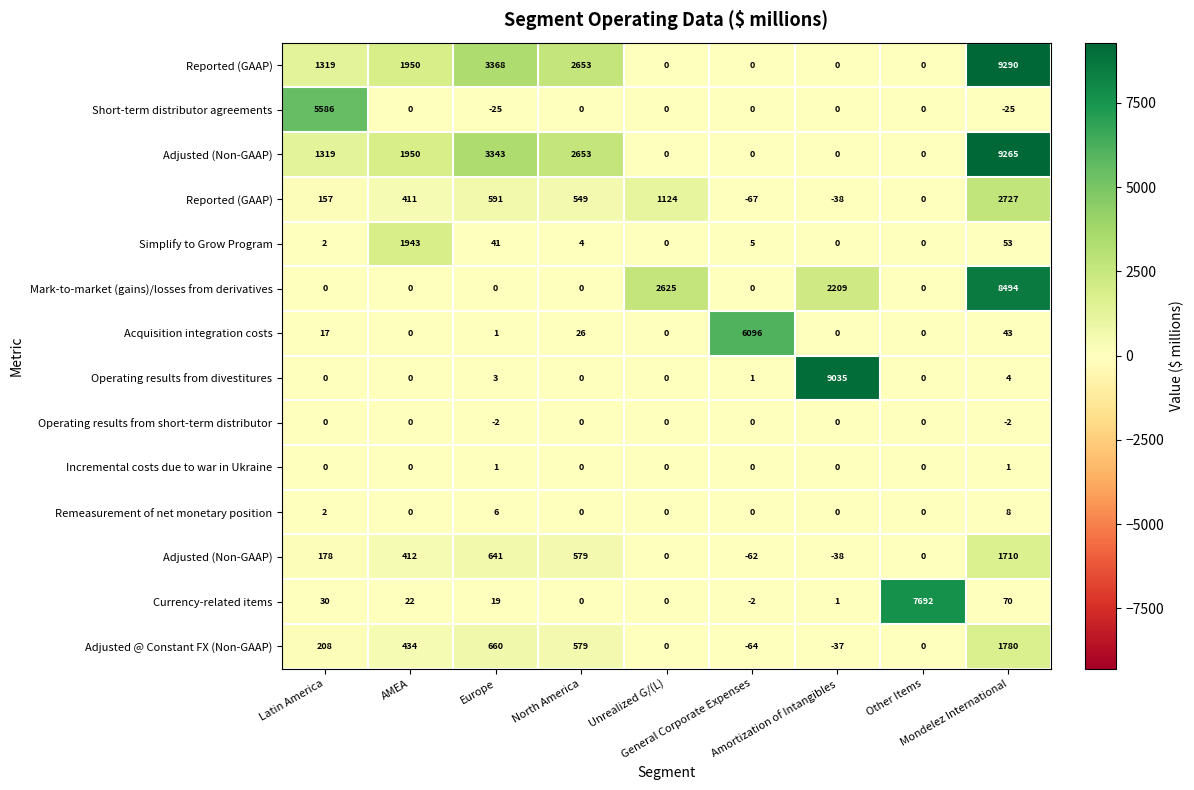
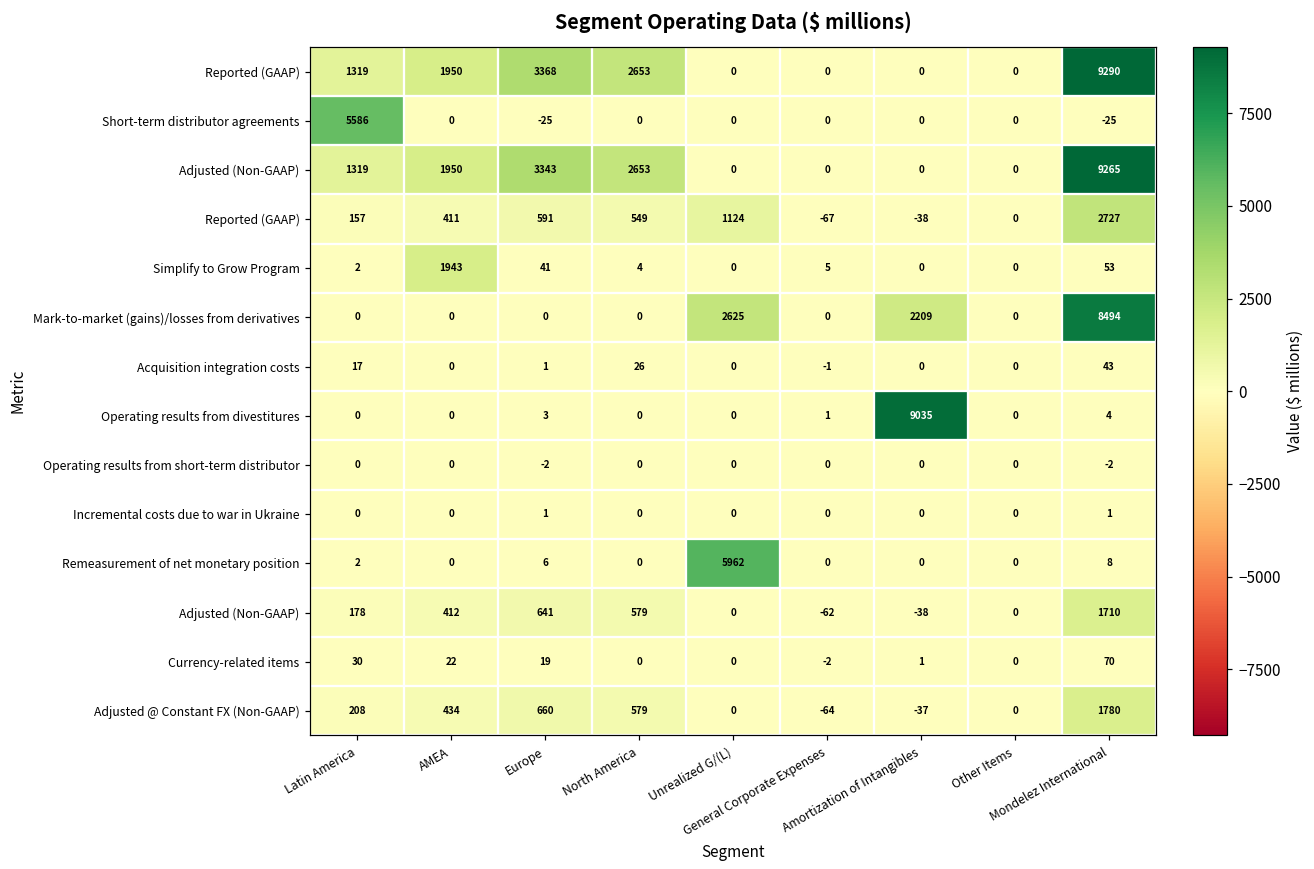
  {
    "Short-term distributor agreements": {
      "Latin America": 5586,
      "AMEA": 0,
      "Europe": -25,
      "North America": 0,
      "Unrealized G/(L)": 0,
      "General Corporate Expenses": 0,
      "Amortization of Intangibles": 0,
      "Other Items": 0,
      "Mondelez International": -25
    },
    "Simplify to Grow Program": {
      "Latin America": 2,
      "AMEA": 1943,
      "Europe": 41,
      "North America": 4,
      "Unrealized G/(L)": 0,
      "General Corporate Expenses": 5,
      "Amortization of Intangibles": 0,
      "Other Items": 0,
      "Mondelez International": 53
    },
    "Mark-to-market (gains)/losses from derivatives": {
      "Latin America": 0,
      "AMEA": 0,
      "Europe": 0,
      "North America": 0,
      "Unrealized G/(L)": 2625,
      "General Corporate Expenses": 0,
      "Amortization of Intangibles": 2209,
      "Other Items": 0,
      "Mondelez International": 8494
    },
    "Acquisition integration costs": {
      "Latin America": 17,
      "AMEA": 0,
      "Europe": 1,
      "North America": 26,
      "Unrealized G/(L)": 0,
-     "General Corporate Expenses": 6096,
+     "General Corporate Expenses": -1,
      "Amortization of Intangibles": 0,
      "Other Items": 0,
      "Mondelez International": 43
    },
    "Operating results from divestitures": {
      "Latin America": 0,
      "AMEA": 0,
      "Europe": 3,
      "North America": 0,
      "Unrealized G/(L)": 0,
      "General Corporate Expenses": 1,
      "Amortization of Intangibles": 9035,
      "Other Items": 0,
      "Mondelez International": 4
    },
    "Operating results from short-term distributor": {
      "Latin America": 0,
      "AMEA": 0,
      "Europe": -2,
      "North America": 0,
      "Unrealized G/(L)": 0,
      "General Corporate Expenses": 0,
      "Amortization of Intangibles": 0,
      "Other Items": 0,
      "Mondelez International": -2
    },
    "Incremental costs due to war in Ukraine": {
      "Latin America": 0,
      "AMEA": 0,
      "Europe": 1,
      "North America": 0,
      "Unrealized G/(L)": 0,
      "General Corporate Expenses": 0,
      "Amortization of Intangibles": 0,
      "Other Items": 0,
      "Mondelez International": 1
    },
    "Remeasurement of net monetary position": {
      "Latin America": 2,
      "AMEA": 0,
      "Europe": 6,
      "North America": 0,
-     "Unrealized G/(L)": 0,
+     "Unrealized G/(L)": 5962,
      "General Corporate Expenses": 0,
      "Amortization of Intangibles": 0,
      "Other Items": 0,
      "Mondelez International": 8
    },
    "Currency-related items": {
      "Latin America": 30,
      "AMEA": 22,
      "Europe": 19,
      "North America": 0,
      "Unrealized G/(L)": 0,
      "General Corporate Expenses": -2,
      "Amortization of Intangibles": 1,
-     "Other Items": 7692,
+     "Other Items": 0,
      "Mondelez International": 70
    },
    "Adjusted @ Constant FX (Non-GAAP)": {
      "Latin America": 208,
      "AMEA": 434,
      "Europe": 660,
      "North America": 579,
      "Unrealized G/(L)": 0,
      "General Corporate Expenses": -64,
      "Amortization of Intangibles": -37,
      "Other Items": 0,
      "Mondelez International": 1780
    }
  }
